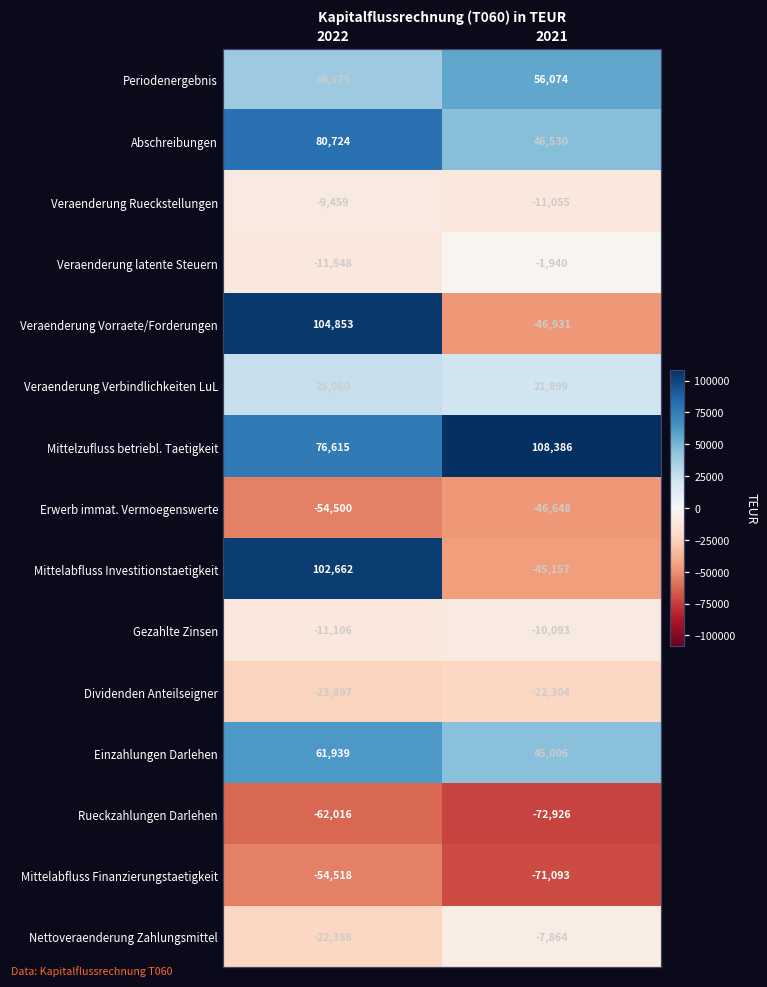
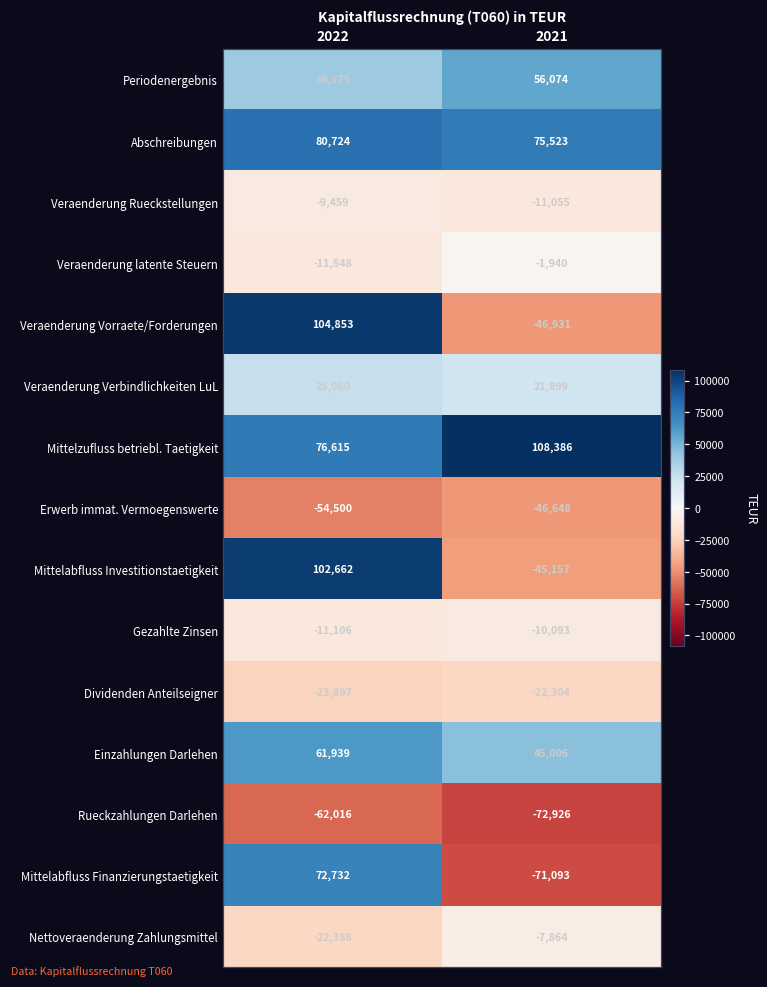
  {
    "Periodenergebnis": {
      "2021": "56,074"
    },
    "Abschreibungen": {
      "2022": "80,724",
-     "2021": "46,530"
+     "2021": "75,523"
    },
    "Veraenderung Vorraete/Forderungen": {
      "2022": "104,853",
      "2021": "-46,931"
    },
    "Mittelzufluss betriebl. Taetigkeit": {
      "2022": "76,615",
      "2021": "108,386"
    },
    "Erwerb immat. Vermoegenswerte": {
      "2022": "-54,500",
      "2021": "-46,648"
    },
    "Mittelabfluss Investitionstaetigkeit": {
      "2022": "102,662",
      "2021": "-45,157"
    },
    "Dividenden Anteilseigner": {
      "2021": "-22,304"
    },
    "Einzahlungen Darlehen": {
      "2022": "61,939",
      "2021": "45,006"
    },
    "Rueckzahlungen Darlehen": {
      "2022": "-62,016",
      "2021": "-72,926"
    },
    "Mittelabfluss Finanzierungstaetigkeit": {
-     "2022": "-54,518",
+     "2022": "72,732",
      "2021": "-71,093"
    },
    "Nettoveraenderung Zahlungsmittel": {
      "2022": "-22,388"
    }
  }
